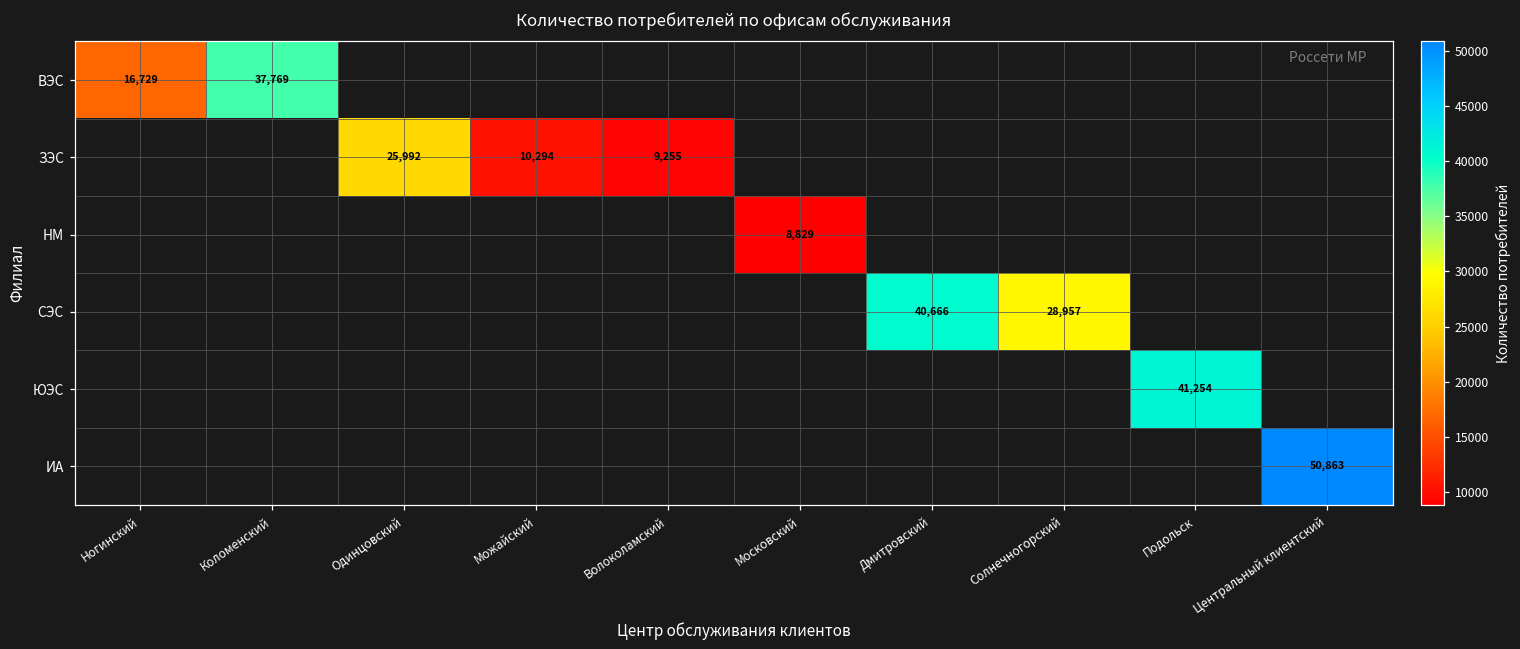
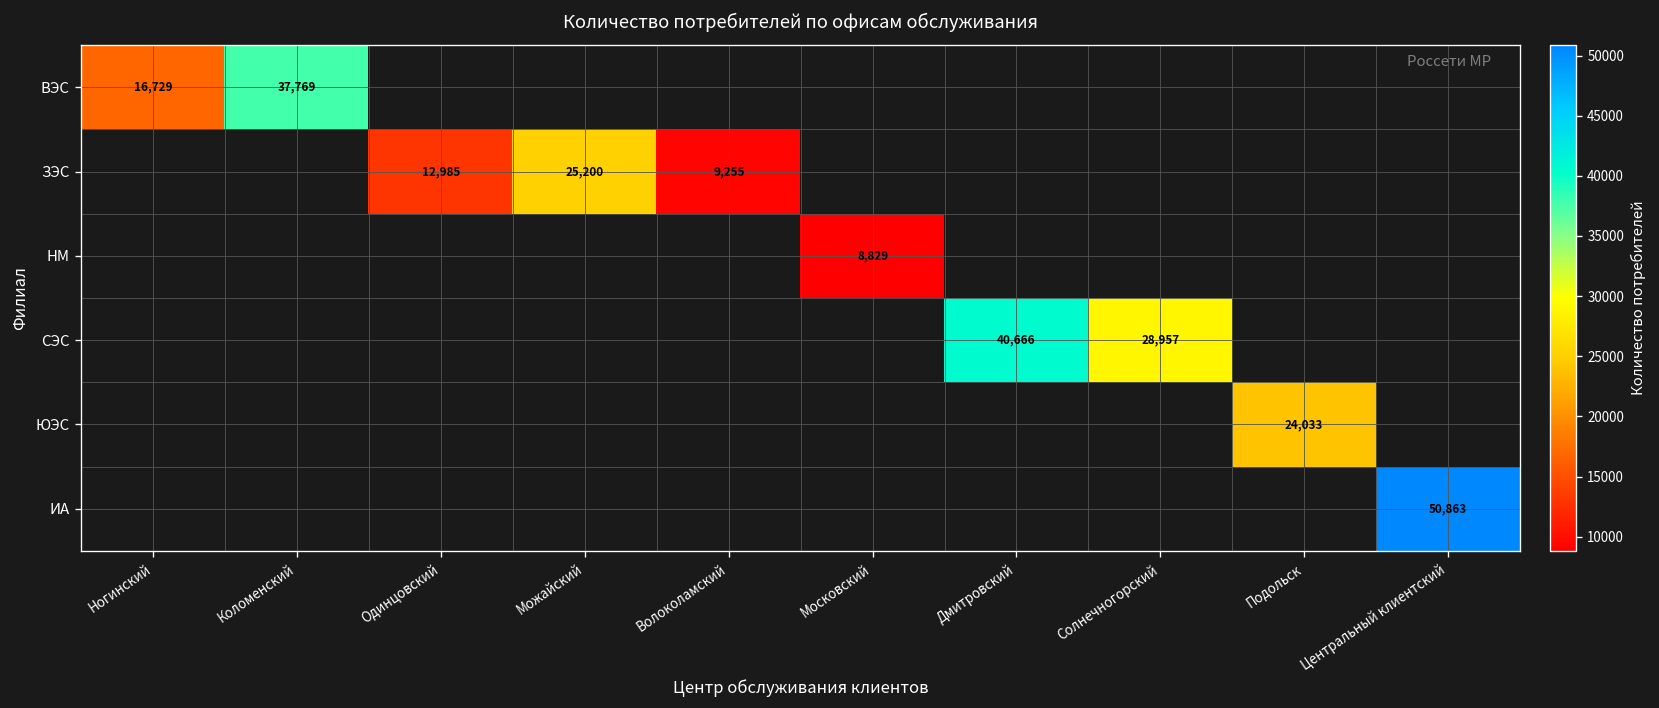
  {
    "ВЭС": {
      "Ногинский": "16,729",
      "Коломенский": "37,769"
    },
    "ЗЭС": {
-     "Одинцовский": "25,992",
-     "Можайский": "10,294",
+     "Одинцовский": "12,985",
+     "Можайский": "25,200",
      "Волоколамский": "9,255"
    },
    "НМ": {
      "Московский": "8,829"
    },
    "СЭС": {
      "Дмитровский": "40,666",
      "Солнечногорский": "28,957"
    },
    "ЮЭС": {
-     "Подольск": "41,254"
+     "Подольск": "24,033"
    },
    "ИА": {
      "Центральный клиентский": "50,863"
    }
  }
